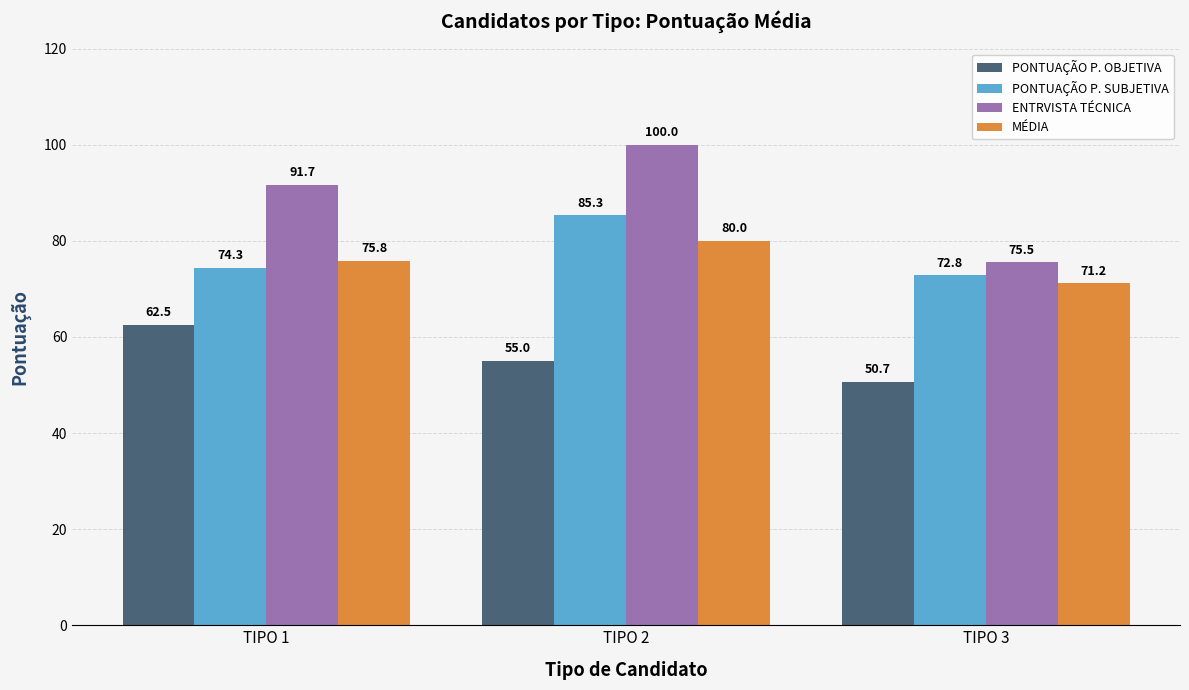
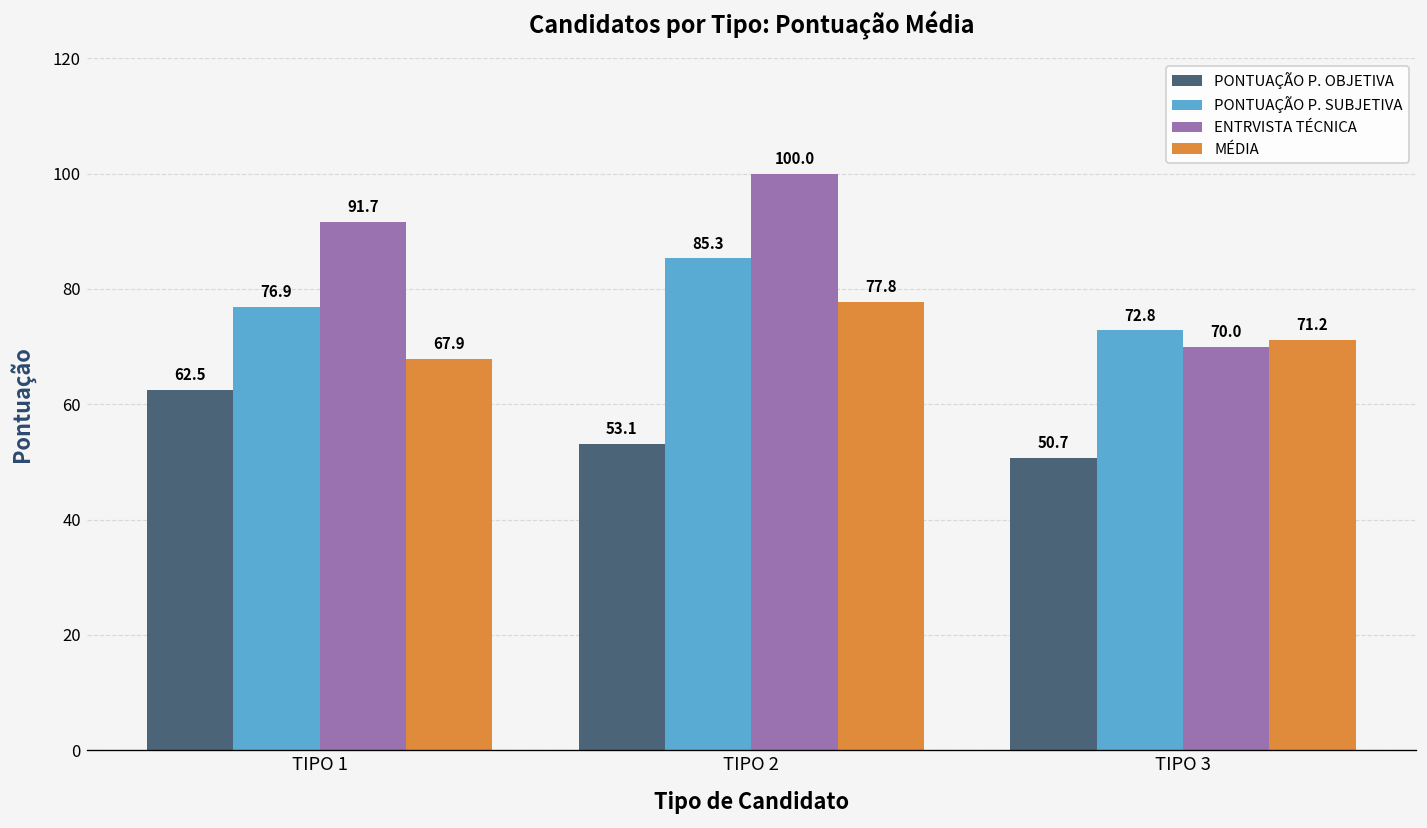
  {
    "PONTUAÇÃO P. OBJETIVA": {
      "TIPO 1": 62.5,
-     "TIPO 2": 55.0,
+     "TIPO 2": 53.1,
      "TIPO 3": 50.7
    },
    "PONTUAÇÃO P. SUBJETIVA": {
-     "TIPO 1": 74.3,
+     "TIPO 1": 76.9,
      "TIPO 2": 85.3,
      "TIPO 3": 72.8
    },
    "ENTRVISTA TÉCNICA": {
      "TIPO 1": 91.7,
      "TIPO 2": 100.0,
-     "TIPO 3": 75.5
+     "TIPO 3": 70.0
    },
    "MÉDIA": {
-     "TIPO 1": 75.8,
-     "TIPO 2": 80.0,
+     "TIPO 1": 67.9,
+     "TIPO 2": 77.8,
      "TIPO 3": 71.2
    }
  }
